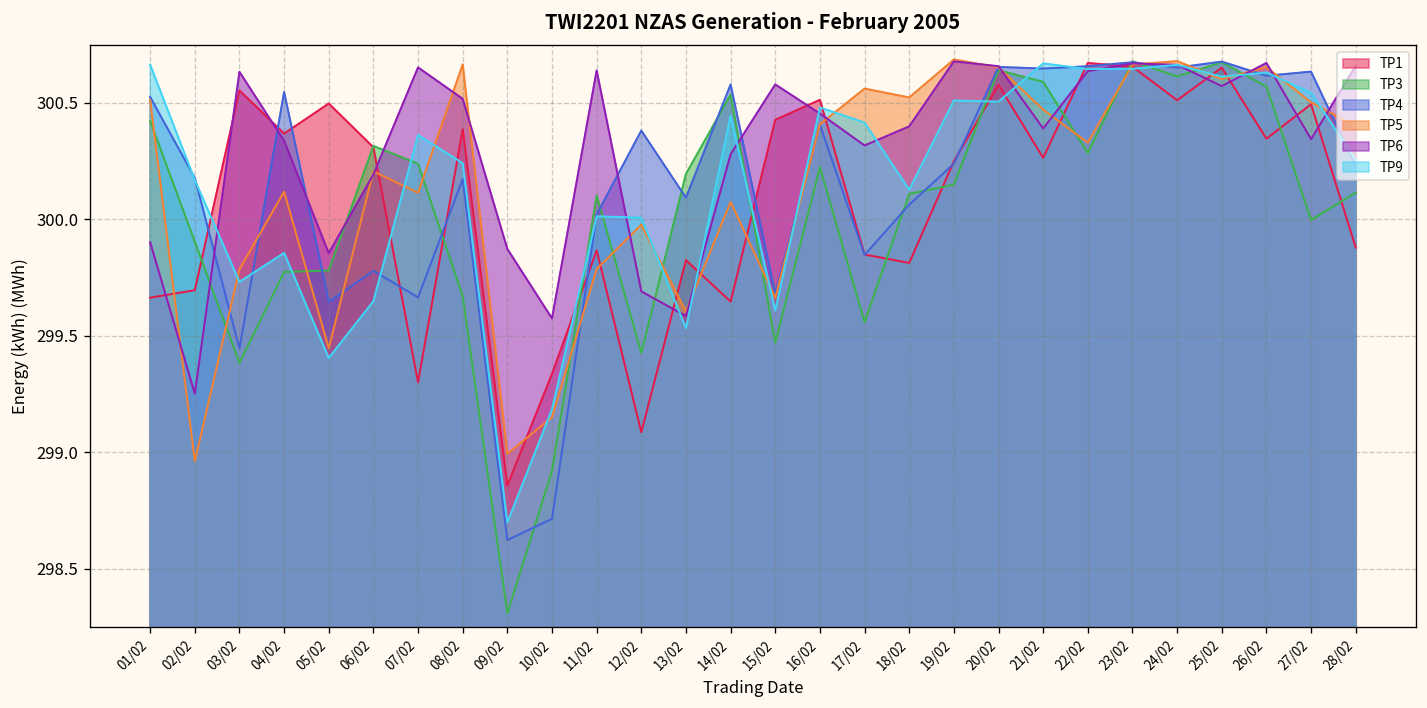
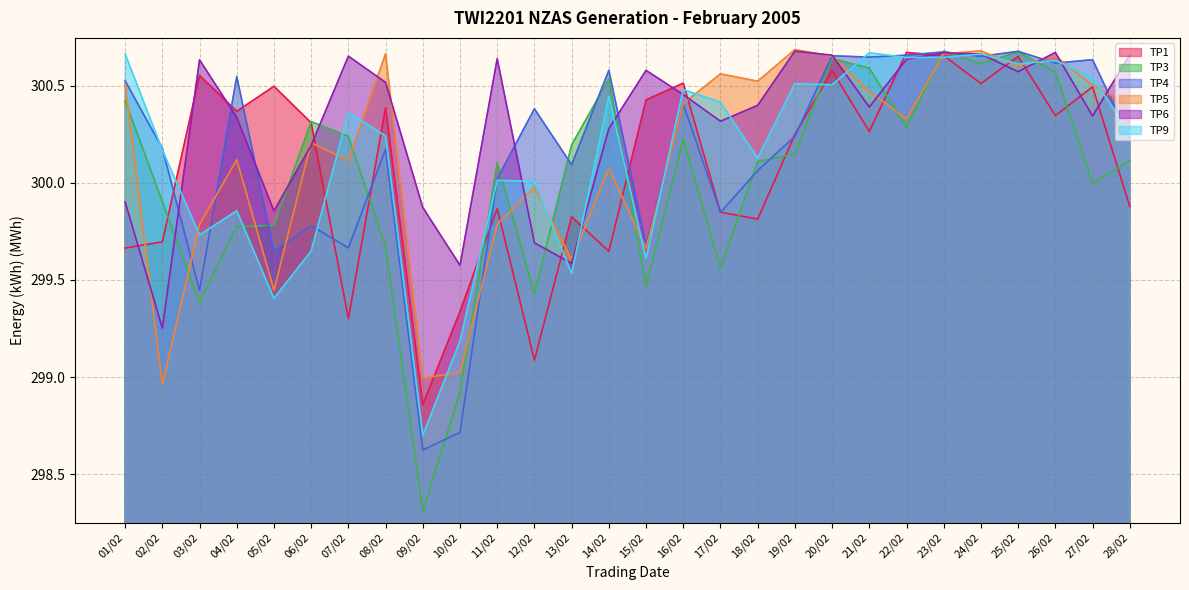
  {
    "TP1": {
      "01/02": 299.66,
      "02/02": 299.70,
      "03/02": 300.55,
      "04/02": 300.37,
      "05/02": 300.50,
      "07/02": 299.30,
      "08/02": 300.39,
      "09/02": 298.86,
      "10/02": 299.34,
      "11/02": 299.87,
      "12/02": 299.09,
      "13/02": 299.83,
      "14/02": 299.65,
      "15/02": 300.43,
      "16/02": 300.51,
      "18/02": 299.81,
      "20/02": 300.58,
      "21/02": 300.26,
      "22/02": 300.67,
      "24/02": 300.51,
      "25/02": 300.65,
      "26/02": 300.35,
      "28/02": 299.88
    },
    "TP3": {
      "01/02": 300.42,
      "02/02": 299.90,
      "03/02": 299.38,
      "04/02": 299.77,
      "05/02": 299.78,
      "07/02": 300.24,
      "08/02": 299.67,
      "09/02": 298.31,
      "10/02": 298.92,
      "11/02": 300.10,
      "12/02": 299.43,
      "13/02": 300.20,
      "14/02": 300.54,
      "15/02": 299.47,
      "16/02": 300.22,
      "17/02": 299.56,
      "18/02": 300.11,
      "19/02": 300.15,
      "21/02": 300.59,
      "22/02": 300.29,
      "24/02": 300.61,
      "26/02": 300.57,
      "27/02": 300.00,
      "28/02": 300.12
    },
    "TP4": {
      "01/02": 300.53,
      "03/02": 299.45,
      "04/02": 300.55,
      "05/02": 299.65,
      "06/02": 299.78,
      "07/02": 299.67,
      "08/02": 300.17,
      "09/02": 298.62,
      "10/02": 298.72,
      "12/02": 300.38,
      "13/02": 300.09,
      "14/02": 300.58,
      "15/02": 299.68,
      "18/02": 300.06,
      "21/02": 300.65,
      "26/02": 300.62,
      "27/02": 300.63
    },
    "TP5": {
      "01/02": 300.51,
      "02/02": 298.96,
      "03/02": 299.79,
      "04/02": 300.12,
      "05/02": 299.45,
      "07/02": 300.11,
      "08/02": 300.67,
      "09/02": 298.99,
-     "10/02": 299.15,
+     "10/02": 299.02,
      "11/02": 299.79,
      "12/02": 299.98,
      "13/02": 299.61,
      "14/02": 300.08,
      "15/02": 299.66,
      "17/02": 300.56,
      "18/02": 300.52,
      "21/02": 300.47,
      "22/02": 300.33,
      "24/02": 300.68,
      "26/02": 300.65
    },
    "TP6": {
      "01/02": 299.90,
      "02/02": 299.25,
      "03/02": 300.63,
      "04/02": 300.34,
      "05/02": 299.86,
      "07/02": 300.65,
      "08/02": 300.52,
      "09/02": 299.87,
      "10/02": 299.58,
      "11/02": 300.64,
      "12/02": 299.69,
      "13/02": 299.59,
      "14/02": 300.28,
      "15/02": 300.58,
      "16/02": 300.45,
      "17/02": 300.32,
      "18/02": 300.40,
      "21/02": 300.39,
      "25/02": 300.57,
      "26/02": 300.67,
      "27/02": 300.34
    },
    "TP9": {
      "01/02": 300.66,
      "03/02": 299.73,
      "04/02": 299.86,
      "05/02": 299.41,
      "06/02": 299.65,
      "07/02": 300.36,
      "08/02": 300.24,
      "09/02": 298.70,
      "10/02": 299.19,
      "12/02": 300.01,
      "13/02": 299.53,
      "14/02": 300.45,
      "15/02": 299.61,
      "16/02": 300.48,
      "17/02": 300.42,
      "18/02": 300.13,
      "19/02": 300.51,
      "20/02": 300.51,
      "21/02": 300.67,
      "26/02": 300.63,
      "27/02": 300.54
    }
  }
